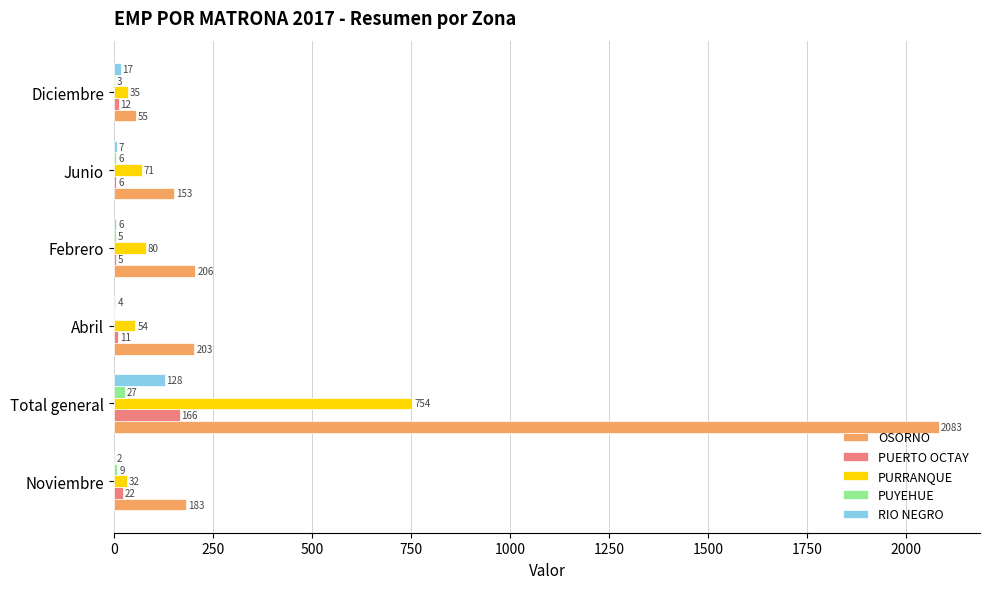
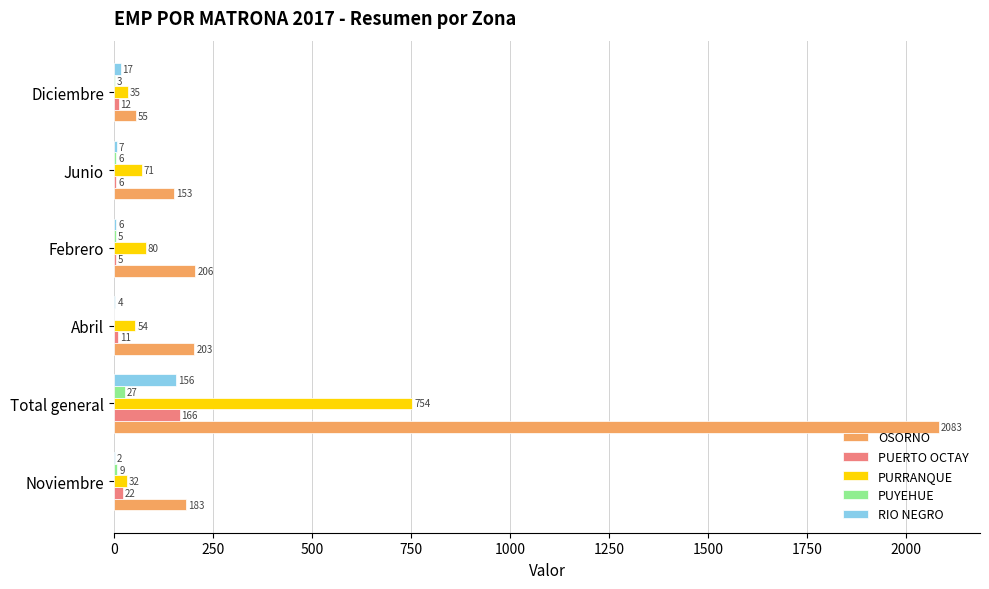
  {
    "PURRANQUE": {
      "Diciembre": 35,
      "Junio": 71,
      "Febrero": 80,
      "Abril": 54,
      "Total general": 754,
      "Noviembre": 32
    },
    "PUYEHUE": {
      "Diciembre": 3,
      "Junio": 6,
      "Febrero": 5,
      "Total general": 27,
      "Noviembre": 9
    },
    "RIO NEGRO": {
      "Diciembre": 17,
      "Junio": 7,
      "Febrero": 6,
      "Abril": 4,
-     "Total general": 128,
+     "Total general": 156,
      "Noviembre": 2
    }
  }
